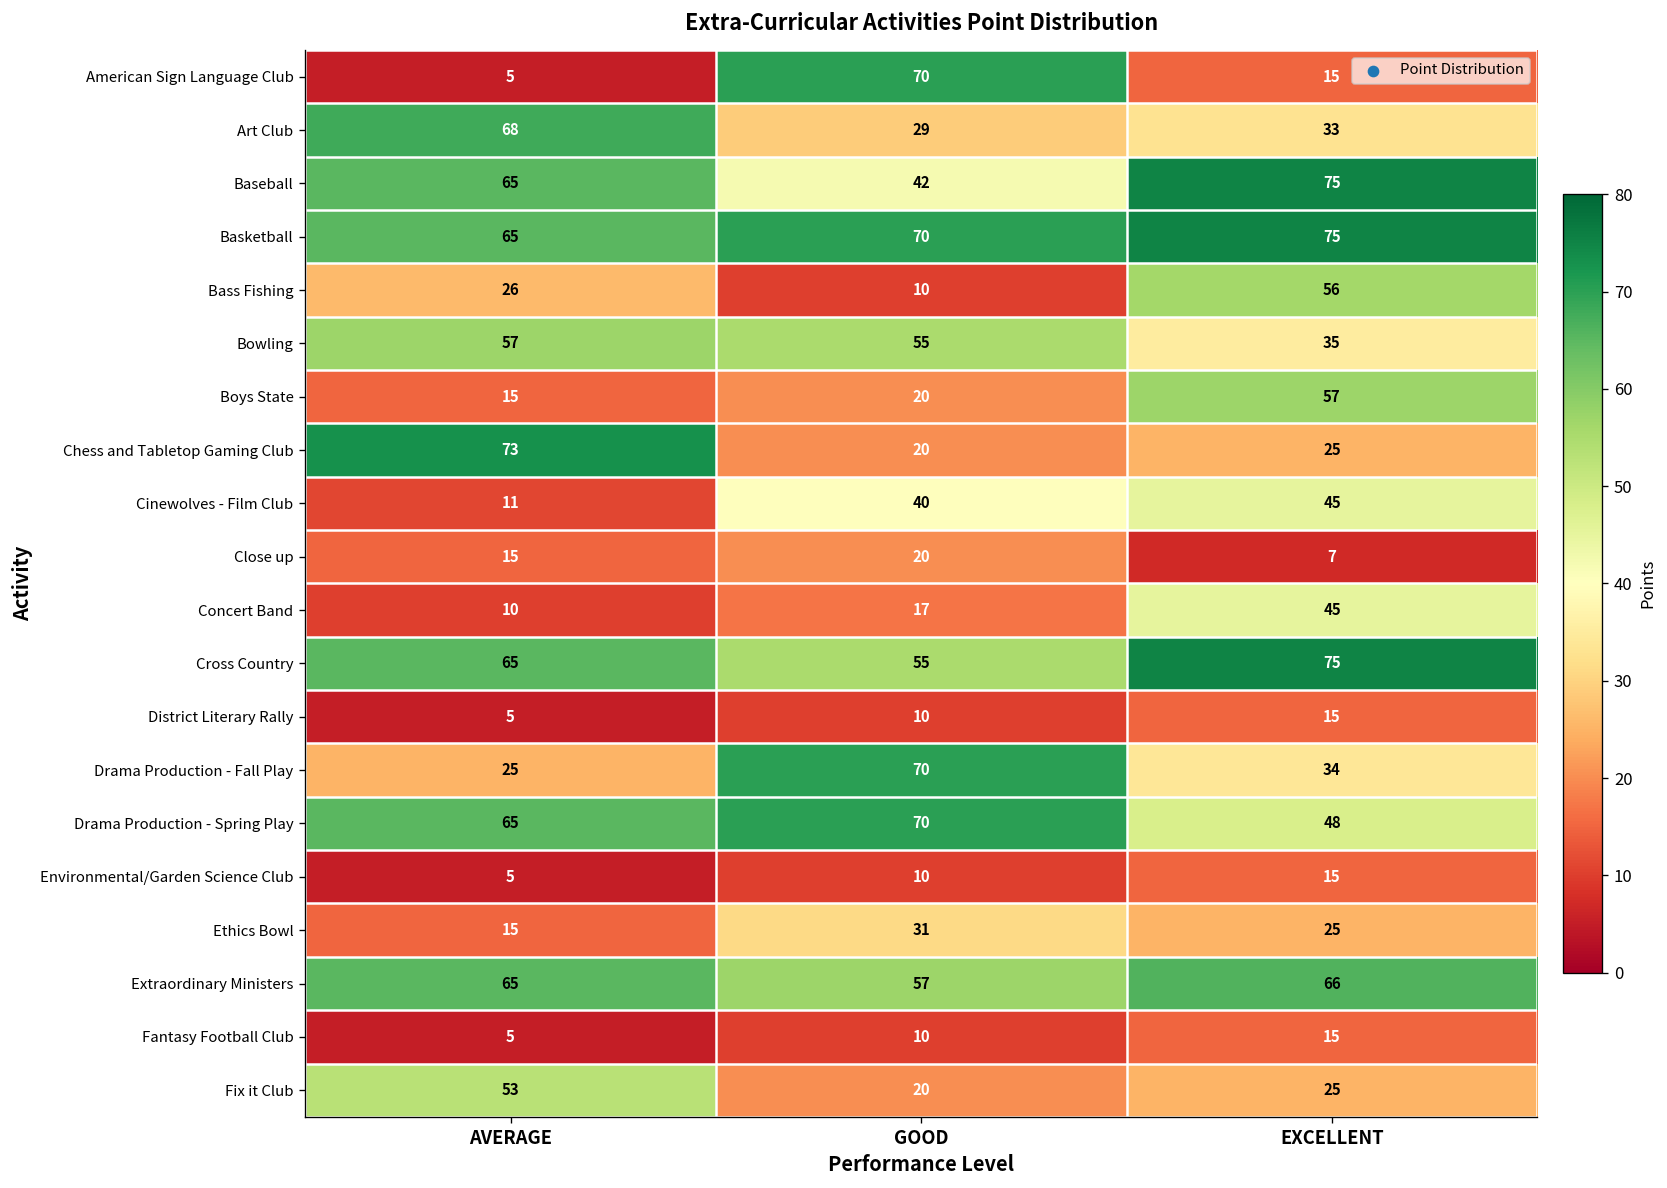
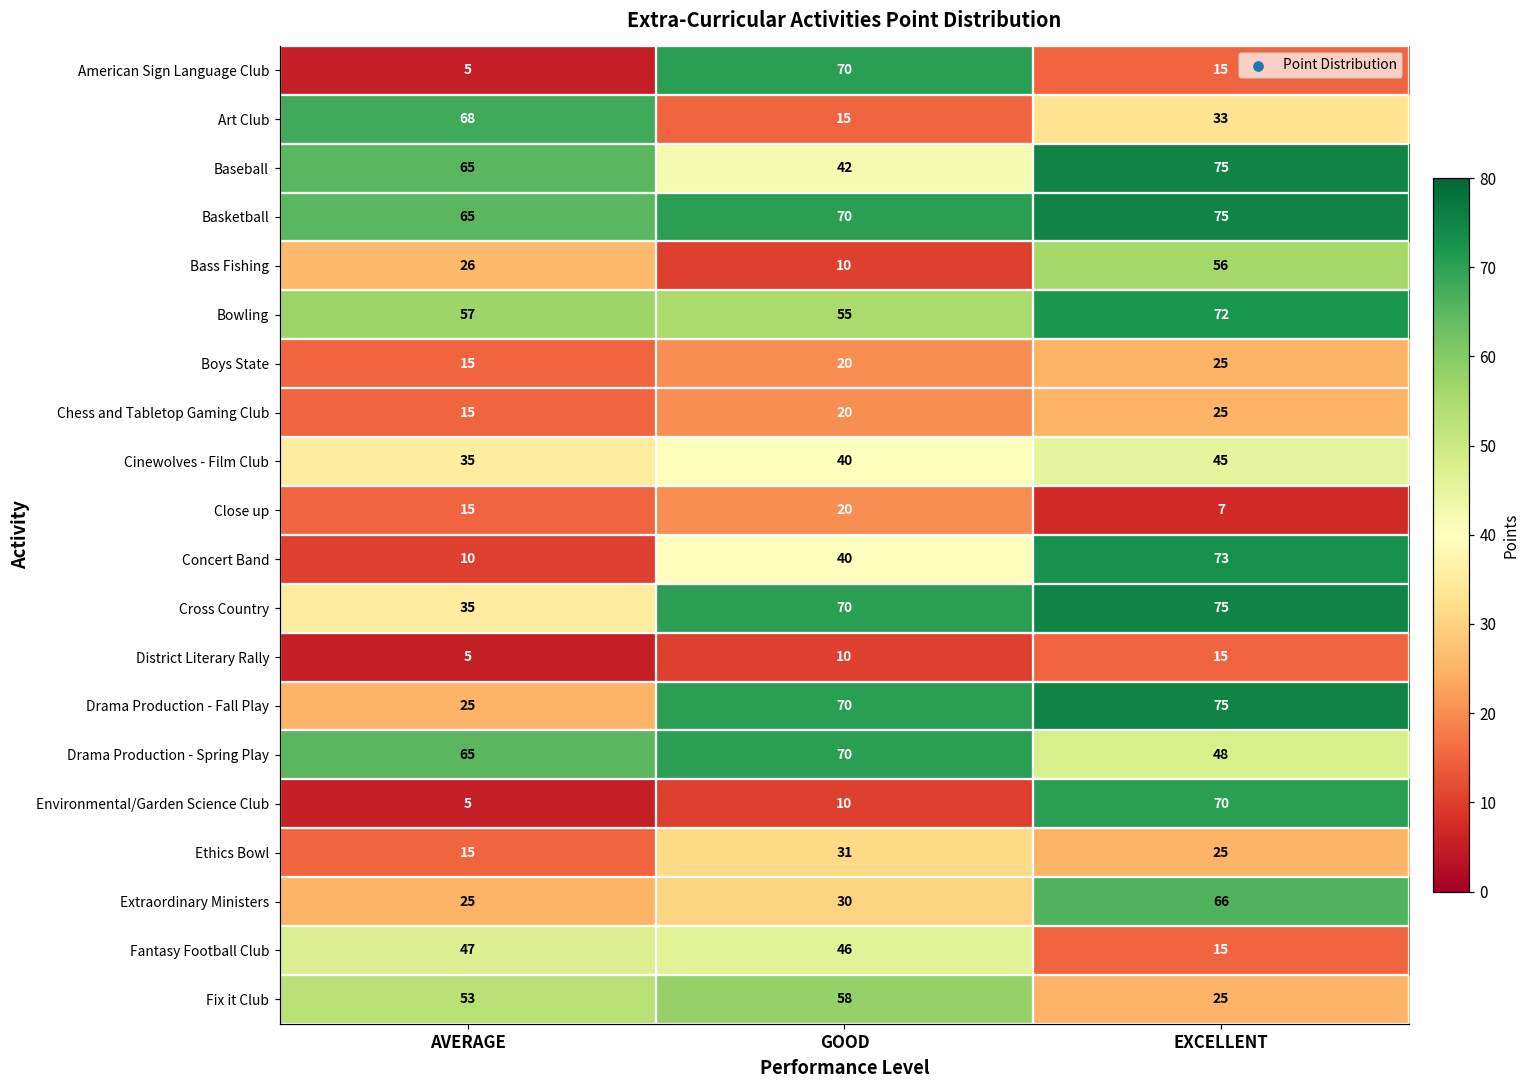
  {
    "American Sign Language Club": {
      "AVERAGE": 5,
      "GOOD": 70,
      "EXCELLENT": 15
    },
    "Art Club": {
      "AVERAGE": 68,
-     "GOOD": 29,
+     "GOOD": 15,
      "EXCELLENT": 33
    },
    "Baseball": {
      "AVERAGE": 65,
      "GOOD": 42,
      "EXCELLENT": 75
    },
    "Basketball": {
      "AVERAGE": 65,
      "GOOD": 70,
      "EXCELLENT": 75
    },
    "Bass Fishing": {
      "AVERAGE": 26,
      "GOOD": 10,
      "EXCELLENT": 56
    },
    "Bowling": {
      "AVERAGE": 57,
      "GOOD": 55,
-     "EXCELLENT": 35
+     "EXCELLENT": 72
    },
    "Boys State": {
      "AVERAGE": 15,
      "GOOD": 20,
-     "EXCELLENT": 57
+     "EXCELLENT": 25
    },
    "Chess and Tabletop Gaming Club": {
-     "AVERAGE": 73,
+     "AVERAGE": 15,
      "GOOD": 20,
      "EXCELLENT": 25
    },
    "Cinewolves - Film Club": {
-     "AVERAGE": 11,
+     "AVERAGE": 35,
      "GOOD": 40,
      "EXCELLENT": 45
    },
    "Close up": {
      "AVERAGE": 15,
      "GOOD": 20,
      "EXCELLENT": 7
    },
    "Concert Band": {
      "AVERAGE": 10,
-     "GOOD": 17,
-     "EXCELLENT": 45
+     "GOOD": 40,
+     "EXCELLENT": 73
    },
    "Cross Country": {
-     "AVERAGE": 65,
-     "GOOD": 55,
+     "AVERAGE": 35,
+     "GOOD": 70,
      "EXCELLENT": 75
    },
    "District Literary Rally": {
      "AVERAGE": 5,
      "GOOD": 10,
      "EXCELLENT": 15
    },
    "Drama Production - Fall Play": {
      "AVERAGE": 25,
      "GOOD": 70,
-     "EXCELLENT": 34
+     "EXCELLENT": 75
    },
    "Drama Production - Spring Play": {
      "AVERAGE": 65,
      "GOOD": 70,
      "EXCELLENT": 48
    },
    "Environmental/Garden Science Club": {
      "AVERAGE": 5,
      "GOOD": 10,
-     "EXCELLENT": 15
+     "EXCELLENT": 70
    },
    "Ethics Bowl": {
      "AVERAGE": 15,
      "GOOD": 31,
      "EXCELLENT": 25
    },
    "Extraordinary Ministers": {
-     "AVERAGE": 65,
-     "GOOD": 57,
+     "AVERAGE": 25,
+     "GOOD": 30,
      "EXCELLENT": 66
    },
    "Fantasy Football Club": {
-     "AVERAGE": 5,
-     "GOOD": 10,
+     "AVERAGE": 47,
+     "GOOD": 46,
      "EXCELLENT": 15
    },
    "Fix it Club": {
      "AVERAGE": 53,
-     "GOOD": 20,
+     "GOOD": 58,
      "EXCELLENT": 25
    }
  }
